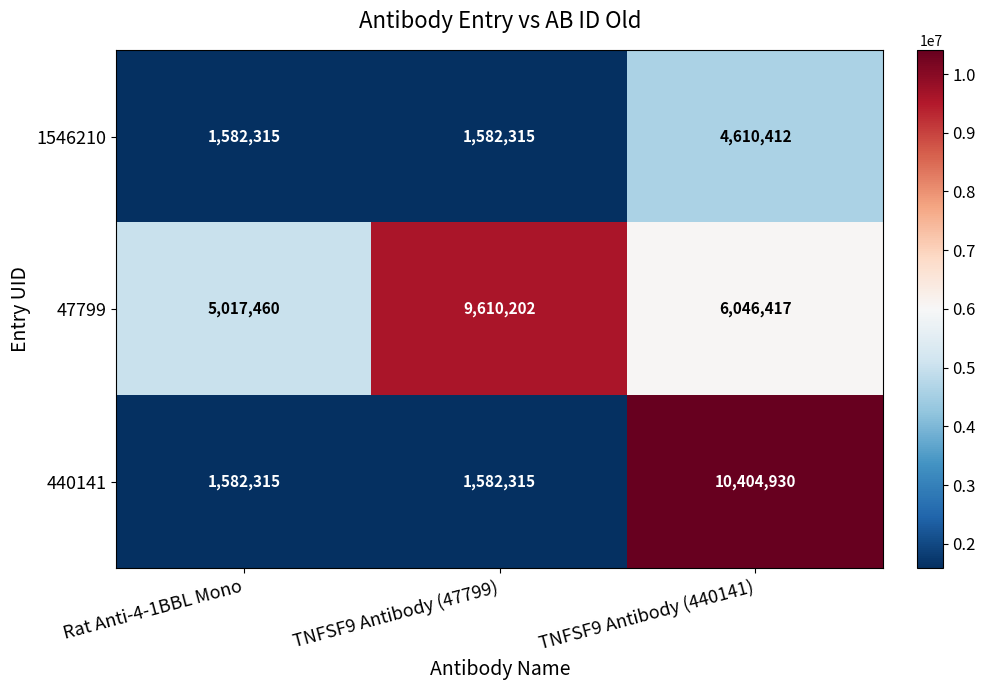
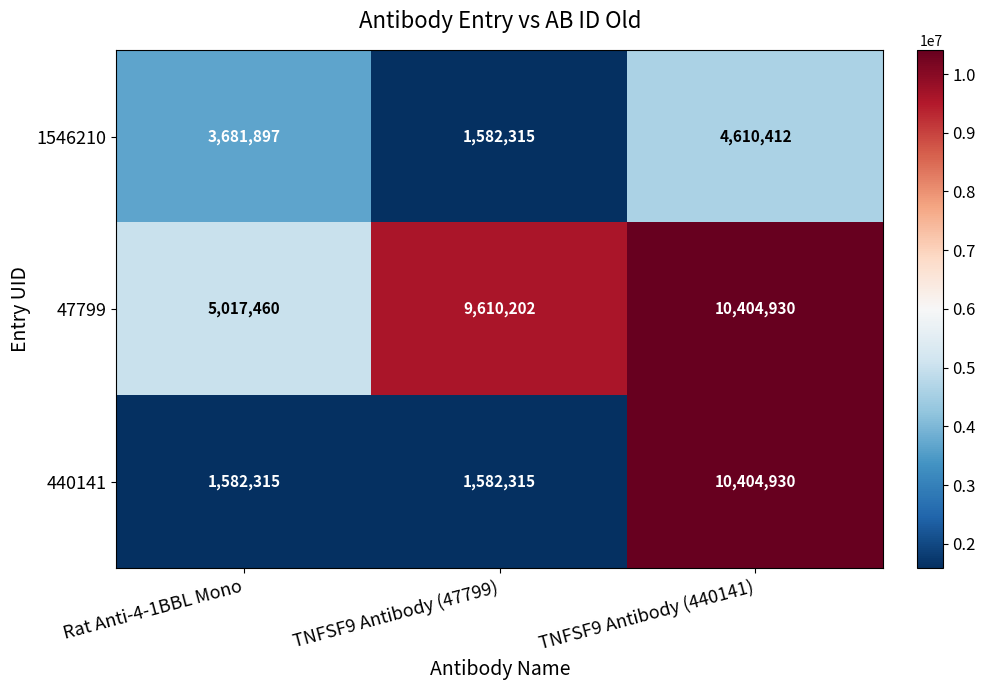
  {
    "1546210": {
-     "Rat Anti-4-1BBL Mono": "1,582,315",
+     "Rat Anti-4-1BBL Mono": "3,681,897",
      "TNFSF9 Antibody (47799)": "1,582,315",
      "TNFSF9 Antibody (440141)": "4,610,412"
    },
    "47799": {
      "Rat Anti-4-1BBL Mono": "5,017,460",
      "TNFSF9 Antibody (47799)": "9,610,202",
-     "TNFSF9 Antibody (440141)": "6,046,417"
+     "TNFSF9 Antibody (440141)": "10,404,930"
    },
    "440141": {
      "Rat Anti-4-1BBL Mono": "1,582,315",
      "TNFSF9 Antibody (47799)": "1,582,315",
      "TNFSF9 Antibody (440141)": "10,404,930"
    }
  }
